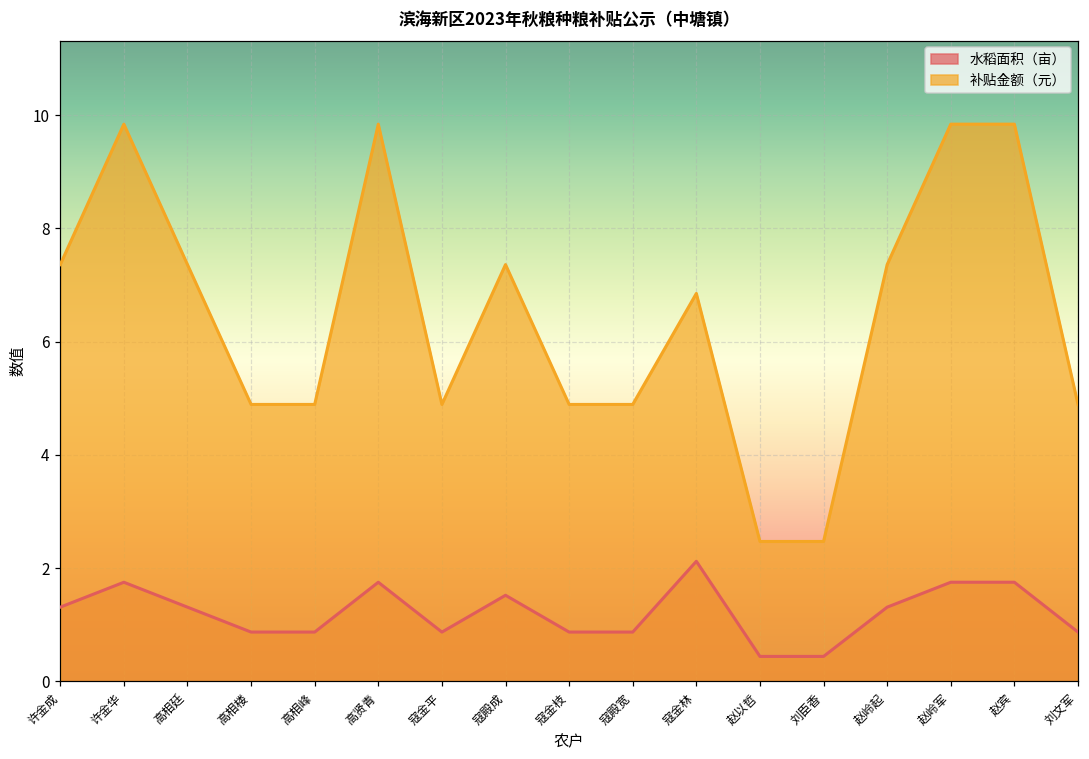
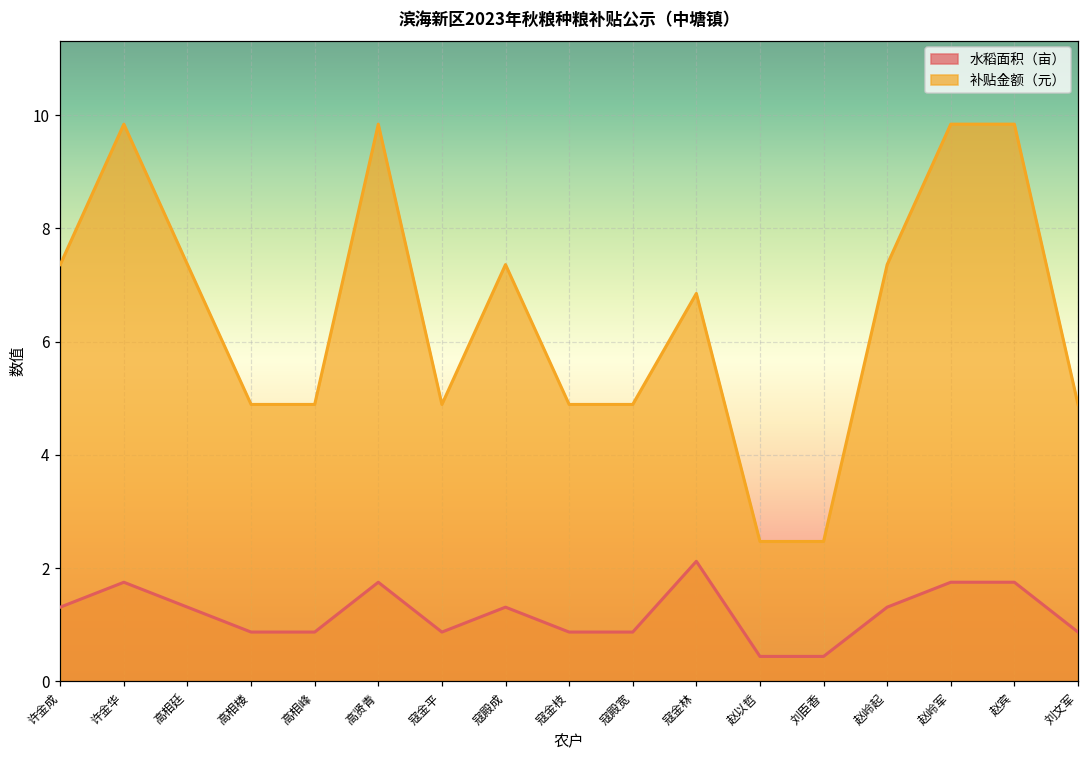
  {
    "水稻面积（亩）": {
      "许金成": 1.3,
      "许金华": 1.8,
      "高相廷": 1.3,
      "高相楼": 0.9,
      "高相峰": 0.9,
      "高贤青": 1.8,
      "寇金平": 0.9,
-     "寇殿成": 1.5,
+     "寇殿成": 1.3,
      "寇金枝": 0.9,
      "寇殿宽": 0.9,
      "寇金林": 2.1,
      "赵以哲": 0.4,
      "刘臣香": 0.4,
      "赵岭起": 1.3,
      "赵岭军": 1.8,
      "赵宾": 1.8,
      "刘文军": 0.9
    },
    "补贴金额（元）": {
      "许金成": 7.4,
      "许金华": 9.8,
      "高相廷": 7.4,
      "高相楼": 4.9,
      "高相峰": 4.9,
      "高贤青": 9.8,
      "寇金平": 4.9,
      "寇殿成": 7.4,
      "寇金枝": 4.9,
      "寇殿宽": 4.9,
      "寇金林": 6.9,
      "赵以哲": 2.5,
      "刘臣香": 2.5,
      "赵岭起": 7.4,
      "赵岭军": 9.8,
      "赵宾": 9.8,
      "刘文军": 4.9
    }
  }
